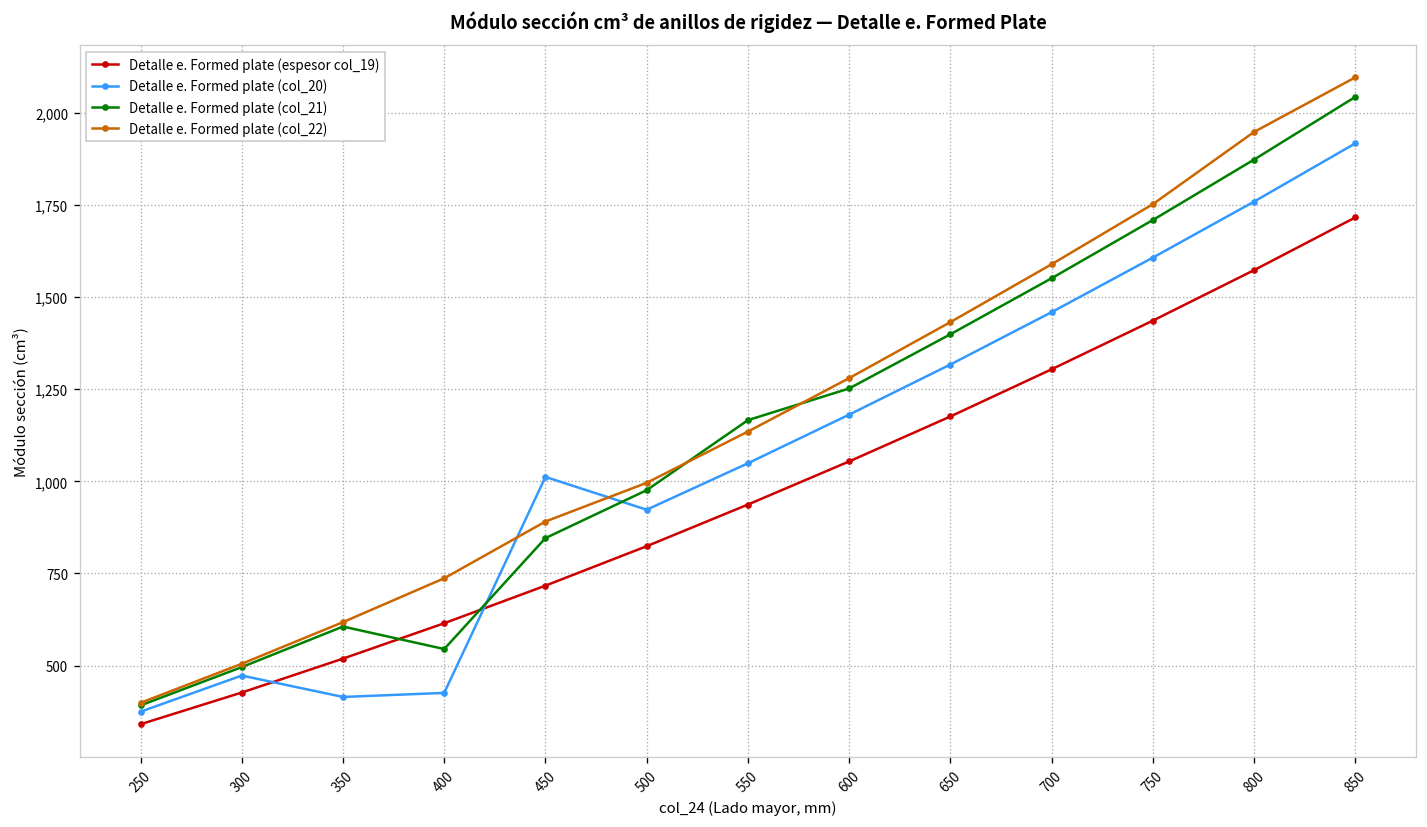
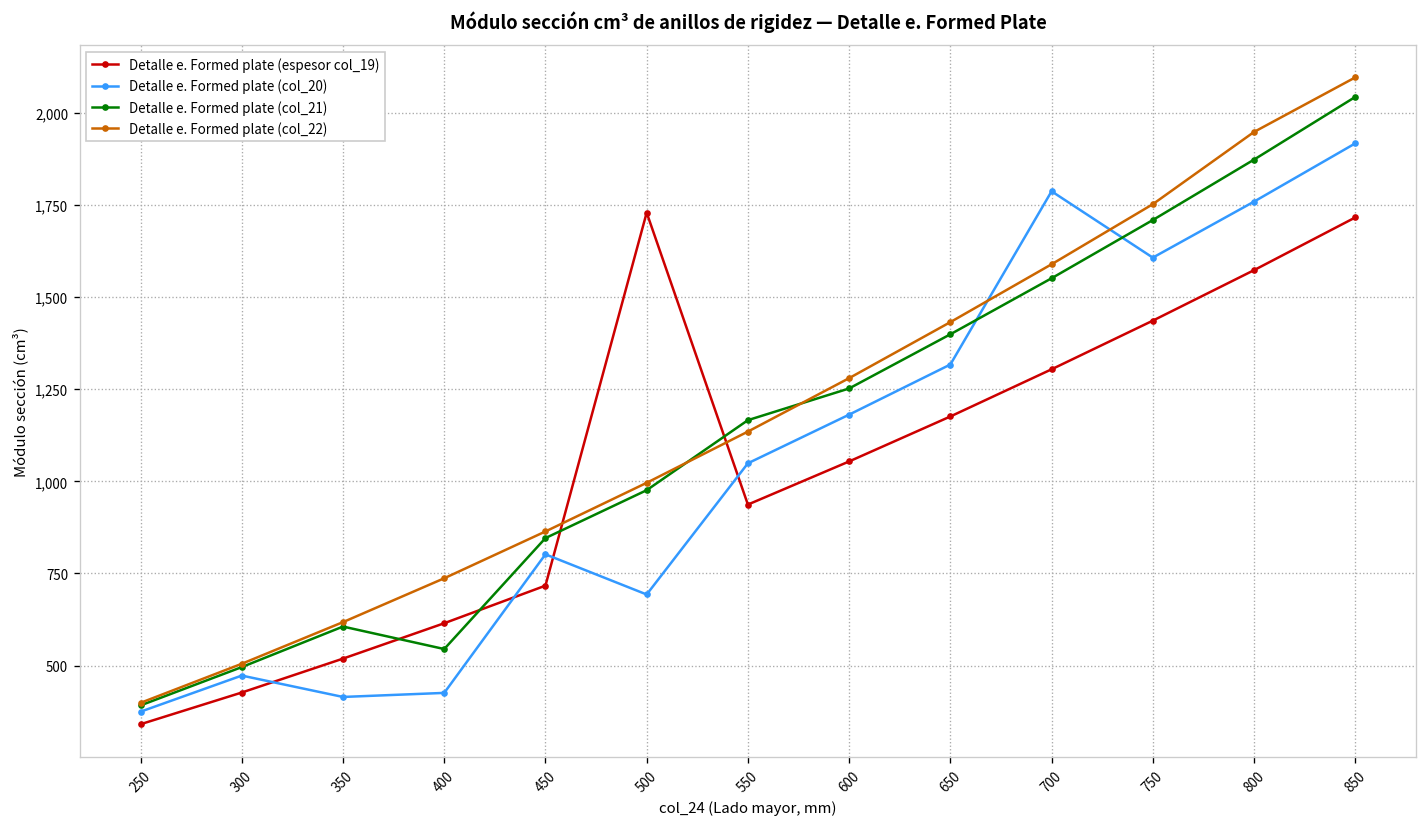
  {
    "Detalle e. Formed plate (espesor col_19)": {
      "250": "340",
      "300": "430",
      "350": "520",
      "400": "620",
      "450": "720",
-     "500": "820",
+     "500": "1,730",
      "550": "940",
      "600": "1,050",
      "650": "1,180",
      "700": "1,300",
      "750": "1,440",
      "800": "1,570",
      "850": "1,720"
    },
    "Detalle e. Formed plate (col_20)": {
      "250": "380",
      "300": "470",
      "350": "420",
      "400": "430",
-     "450": "1,010",
-     "500": "920",
+     "450": "800",
+     "500": "690",
      "550": "1,050",
      "600": "1,180",
      "650": "1,320",
-     "700": "1,460",
+     "700": "1,790",
      "750": "1,610",
      "800": "1,760",
      "850": "1,920"
    },
    "Detalle e. Formed plate (col_21)": {
      "300": "500",
      "350": "610",
      "400": "550",
      "450": "850",
      "500": "980",
      "550": "1,170",
      "600": "1,250",
      "650": "1,400",
      "700": "1,550",
      "750": "1,710",
      "800": "1,870",
      "850": "2,040"
    },
    "Detalle e. Formed plate (col_22)": {
      "300": "510",
      "350": "620",
      "400": "740",
-     "450": "890",
+     "450": "860",
      "500": "1,000",
      "550": "1,140",
      "600": "1,280",
      "650": "1,430",
      "700": "1,590",
      "750": "1,750",
      "800": "1,950",
      "850": "2,100"
    }
  }
